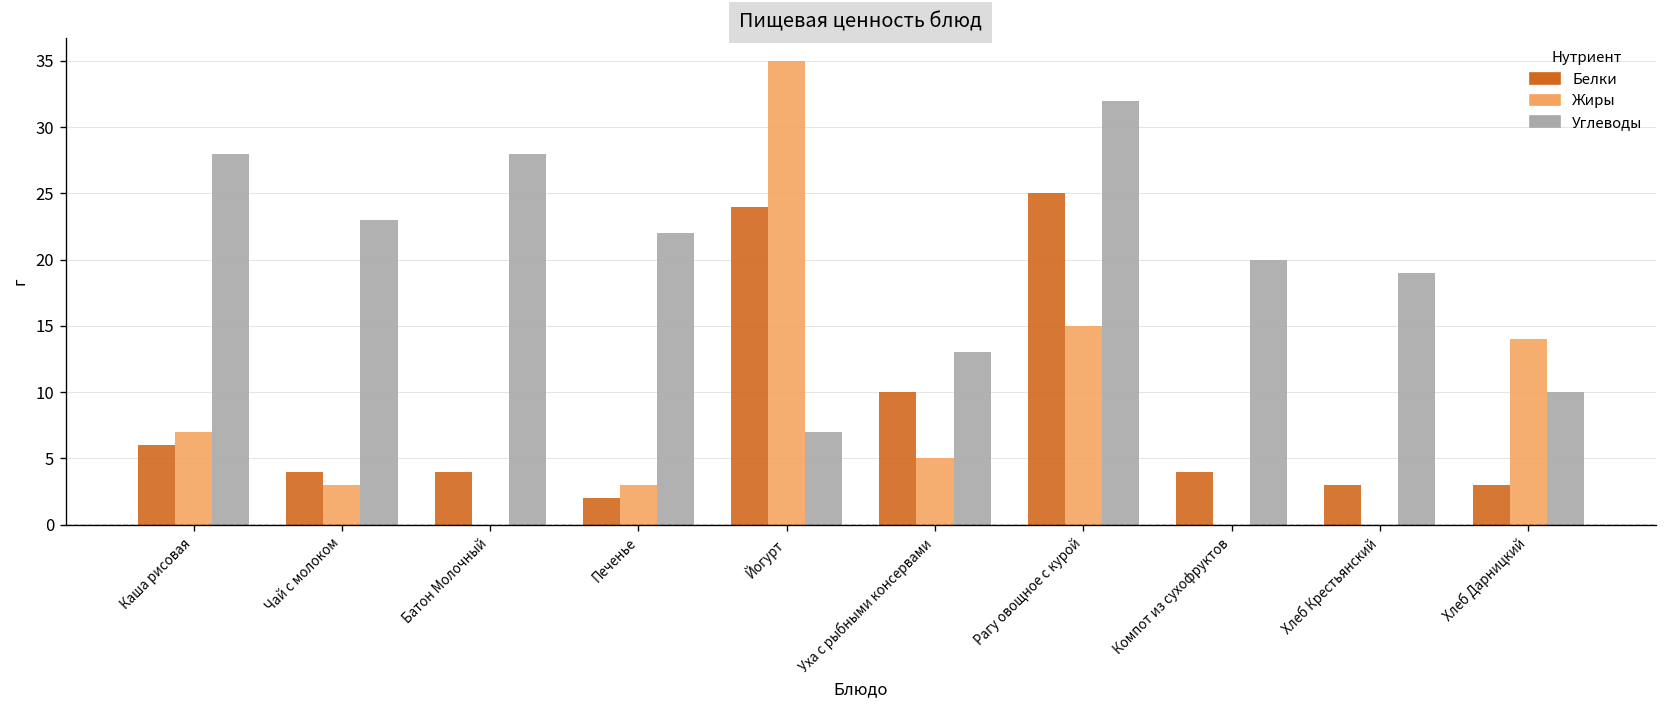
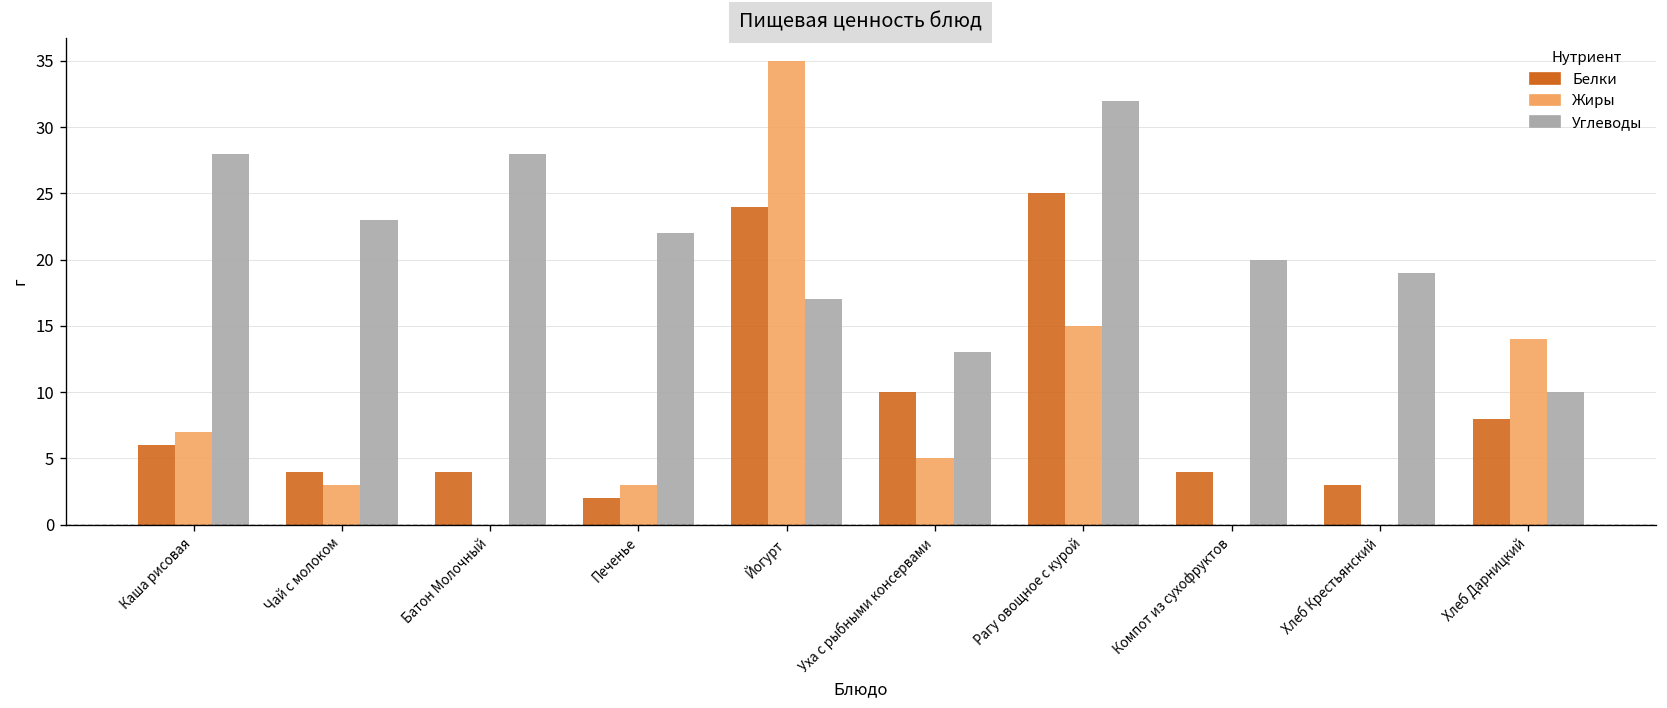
  {
    "Белки": {
      "Каша рисовая": 6,
      "Чай с молоком": 4,
      "Батон Молочный": 4,
      "Печенье": 2,
      "Йогурт": 24,
      "Уха с рыбными консервами": 10,
      "Рагу овощное с курой": 25,
      "Компот из сухофруктов": 4,
      "Хлеб Крестьянский": 3,
-     "Хлеб Дарницкий": 3
+     "Хлеб Дарницкий": 8
    },
    "Жиры": {
      "Каша рисовая": 7,
      "Чай с молоком": 3,
      "Батон Молочный": 0,
      "Печенье": 3,
      "Йогурт": 35,
      "Уха с рыбными консервами": 5,
      "Рагу овощное с курой": 15,
      "Компот из сухофруктов": 0,
      "Хлеб Крестьянский": 0,
      "Хлеб Дарницкий": 14
    },
    "Углеводы": {
      "Каша рисовая": 28,
      "Чай с молоком": 23,
      "Батон Молочный": 28,
      "Печенье": 22,
-     "Йогурт": 7,
+     "Йогурт": 17,
      "Уха с рыбными консервами": 13,
      "Рагу овощное с курой": 32,
      "Компот из сухофруктов": 20,
      "Хлеб Крестьянский": 19,
      "Хлеб Дарницкий": 10
    }
  }
